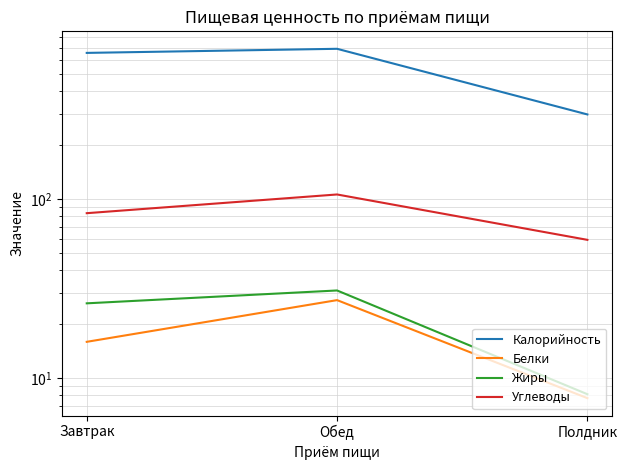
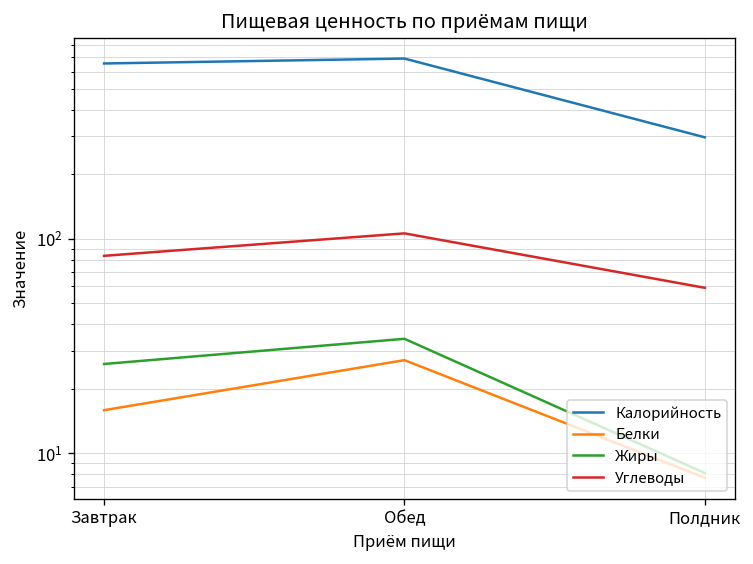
  {
    "Калорийность": {
      "Завтрак": 660,
      "Обед": 690,
      "Полдник": 300
    },
    "Белки": {
      "Завтрак": 16,
      "Обед": 27
    },
    "Жиры": {
      "Завтрак": 26,
-     "Обед": 31
+     "Обед": 34
    },
    "Углеводы": {
      "Завтрак": 80,
      "Обед": 110,
      "Полдник": 59
    }
  }
